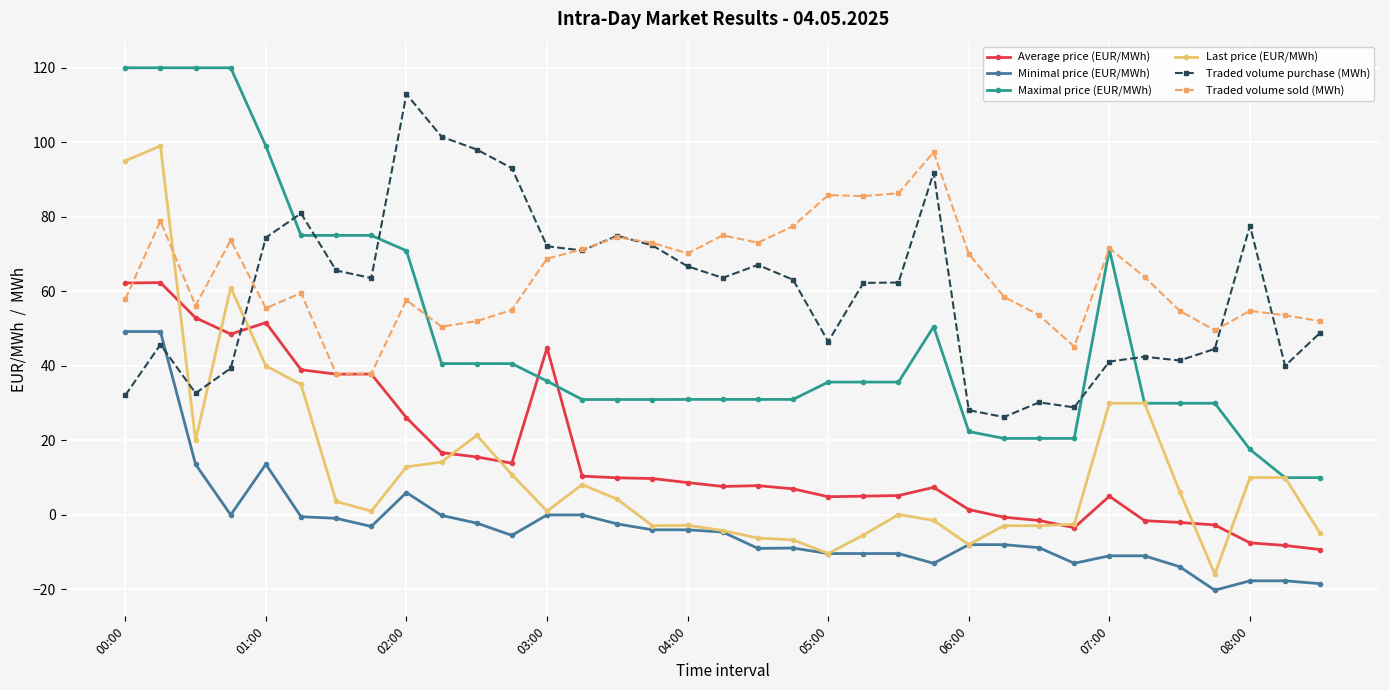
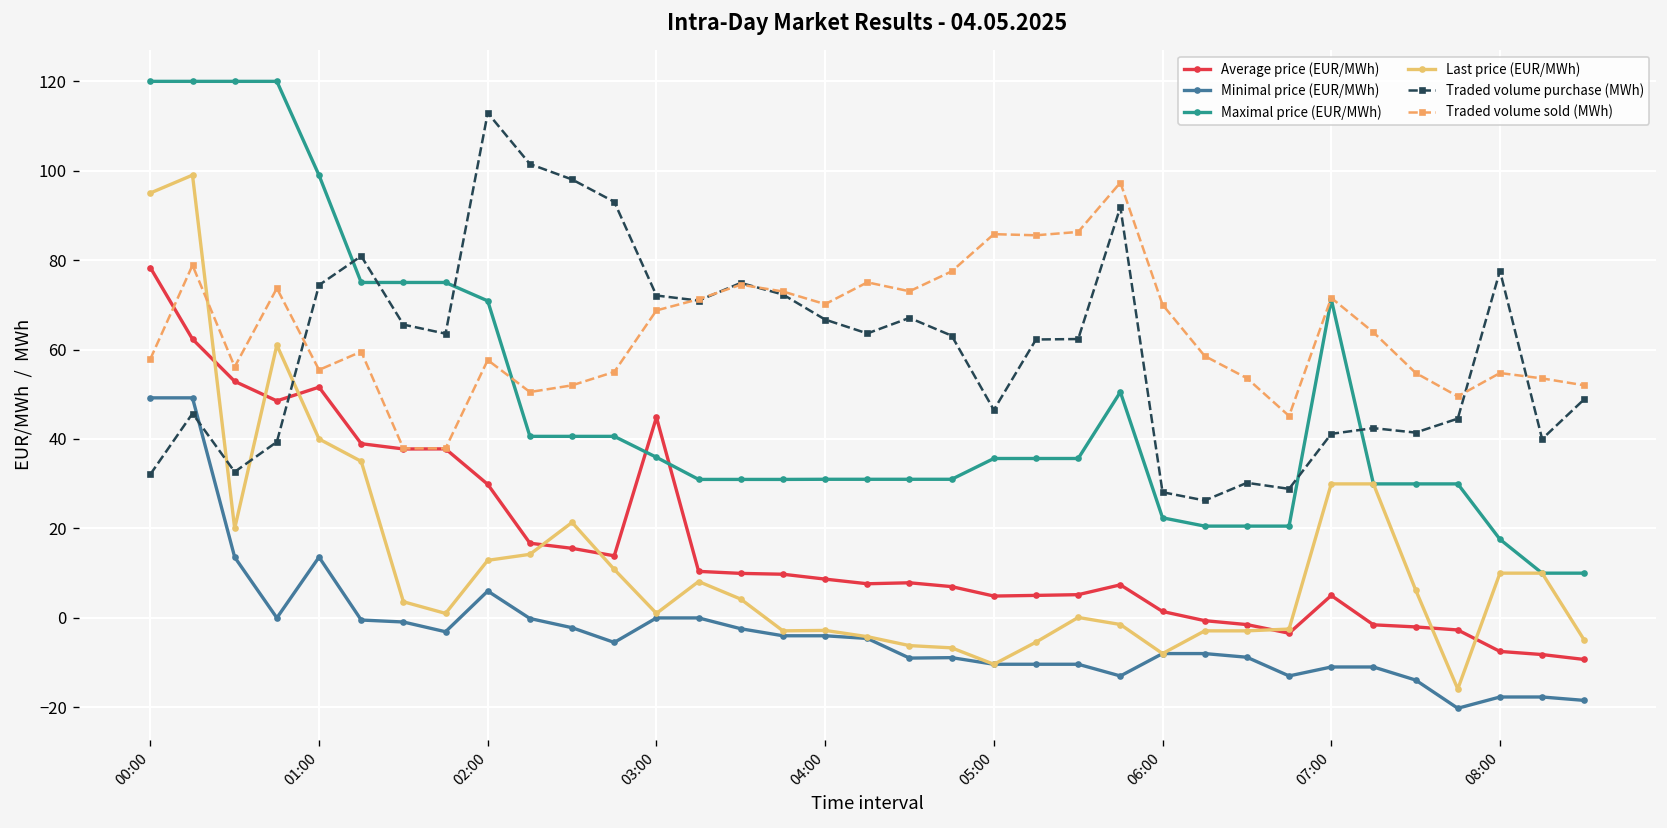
  {
    "Average price (EUR/MWh)": {
-     "00:00": 62,
+     "00:00": 78,
      "01:00": 52,
-     "02:00": 26,
+     "02:00": 30,
      "03:00": 45,
      "04:00": 9,
      "05:00": 5,
      "06:00": 1,
      "07:00": 5,
      "08:00": -8
    },
    "Traded volume purchase (MWh)": {
      "00:00": 32,
      "01:00": 74,
      "02:00": 113,
      "03:00": 72,
      "04:00": 67,
      "05:00": 47,
      "06:00": 28,
      "07:00": 41,
      "08:00": 78
    }
  }
